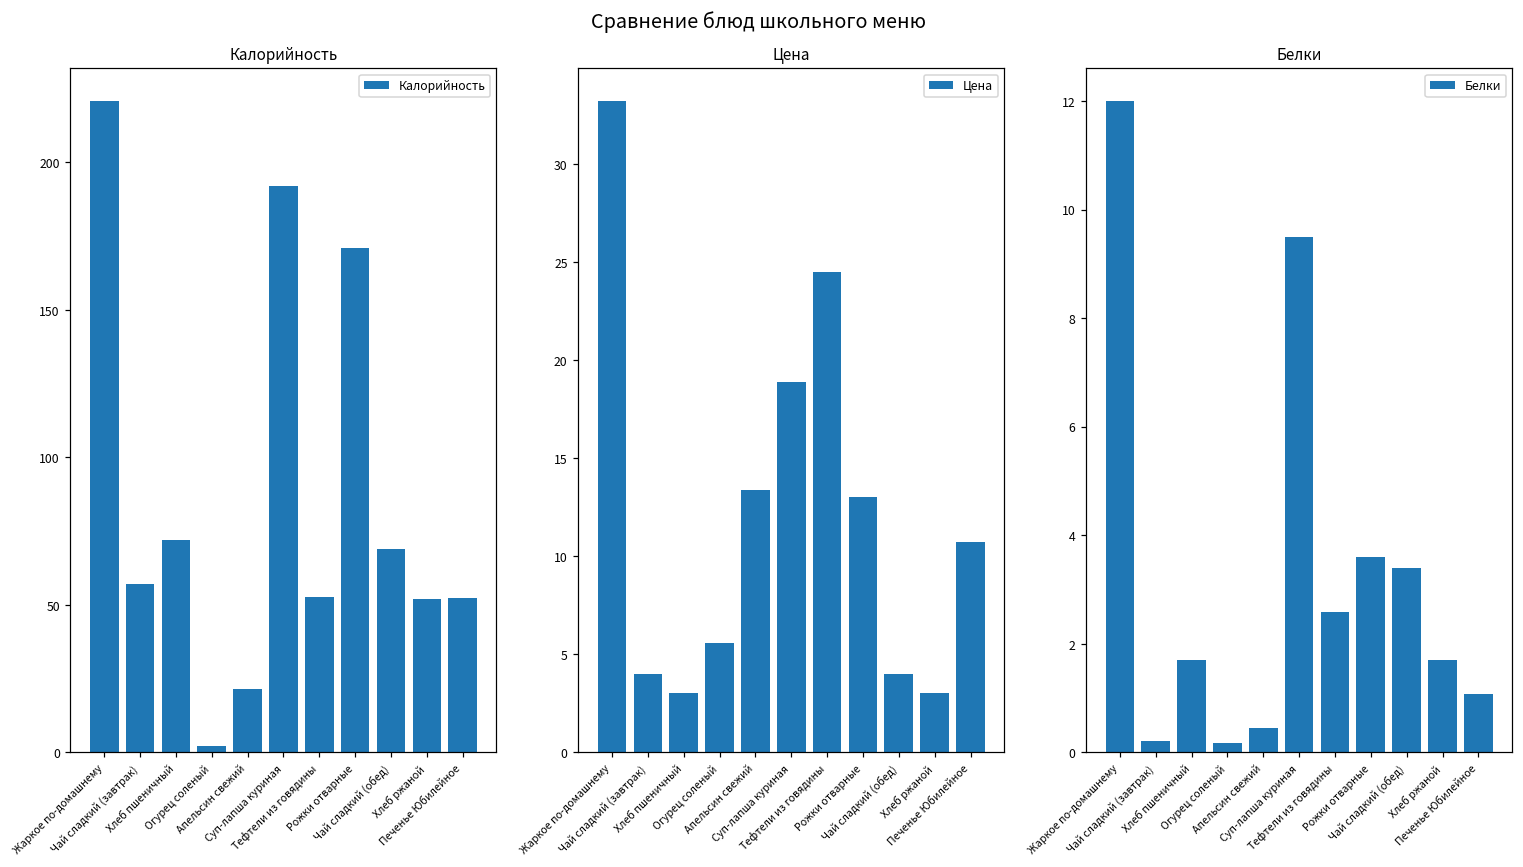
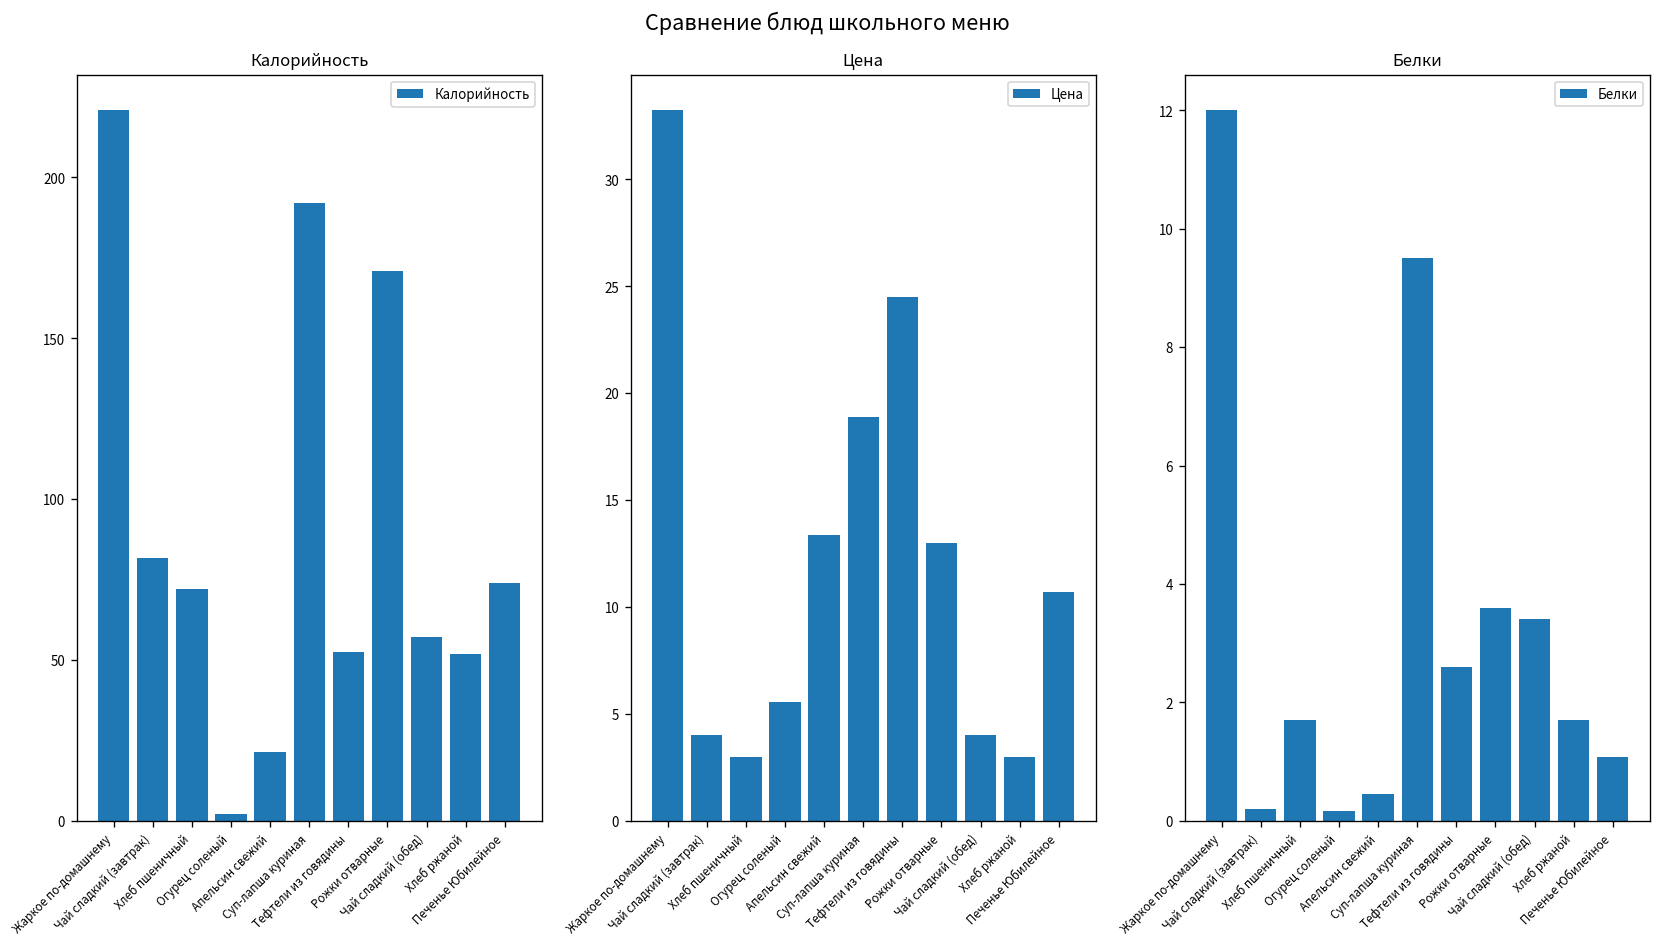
  {
    "Калорийность": {
      "Жаркое по-домашнему": 221,
-     "Чай сладкий (завтрак)": 57,
+     "Чай сладкий (завтрак)": 82,
      "Хлеб пшеничный": 72,
      "Огурец соленый": 2,
      "Апельсин свежий": 22,
      "Суп-лапша куриная": 192,
      "Тефтели из говядины": 53,
      "Рожки отварные": 171,
-     "Чай сладкий (обед)": 69,
+     "Чай сладкий (обед)": 57,
      "Хлеб ржаной": 52,
-     "Печенье Юбилейное": 52
+     "Печенье Юбилейное": 74
    },
    "Цена": {
      "Жаркое по-домашнему": 33.2,
      "Чай сладкий (завтрак)": 4.0,
      "Хлеб пшеничный": 3.0,
      "Огурец соленый": 5.6,
      "Апельсин свежий": 13.4,
      "Суп-лапша куриная": 18.9,
      "Тефтели из говядины": 24.5,
      "Рожки отварные": 13.0,
      "Чай сладкий (обед)": 4.0,
      "Хлеб ржаной": 3.0,
      "Печенье Юбилейное": 10.7
    },
    "Белки": {
      "Жаркое по-домашнему": 12.0,
      "Чай сладкий (завтрак)": 0.2,
      "Хлеб пшеничный": 1.7,
      "Огурец соленый": 0.2,
      "Апельсин свежий": 0.5,
      "Суп-лапша куриная": 9.5,
      "Тефтели из говядины": 2.6,
      "Рожки отварные": 3.6,
      "Чай сладкий (обед)": 3.4,
      "Хлеб ржаной": 1.7,
      "Печенье Юбилейное": 1.1
    }
  }
